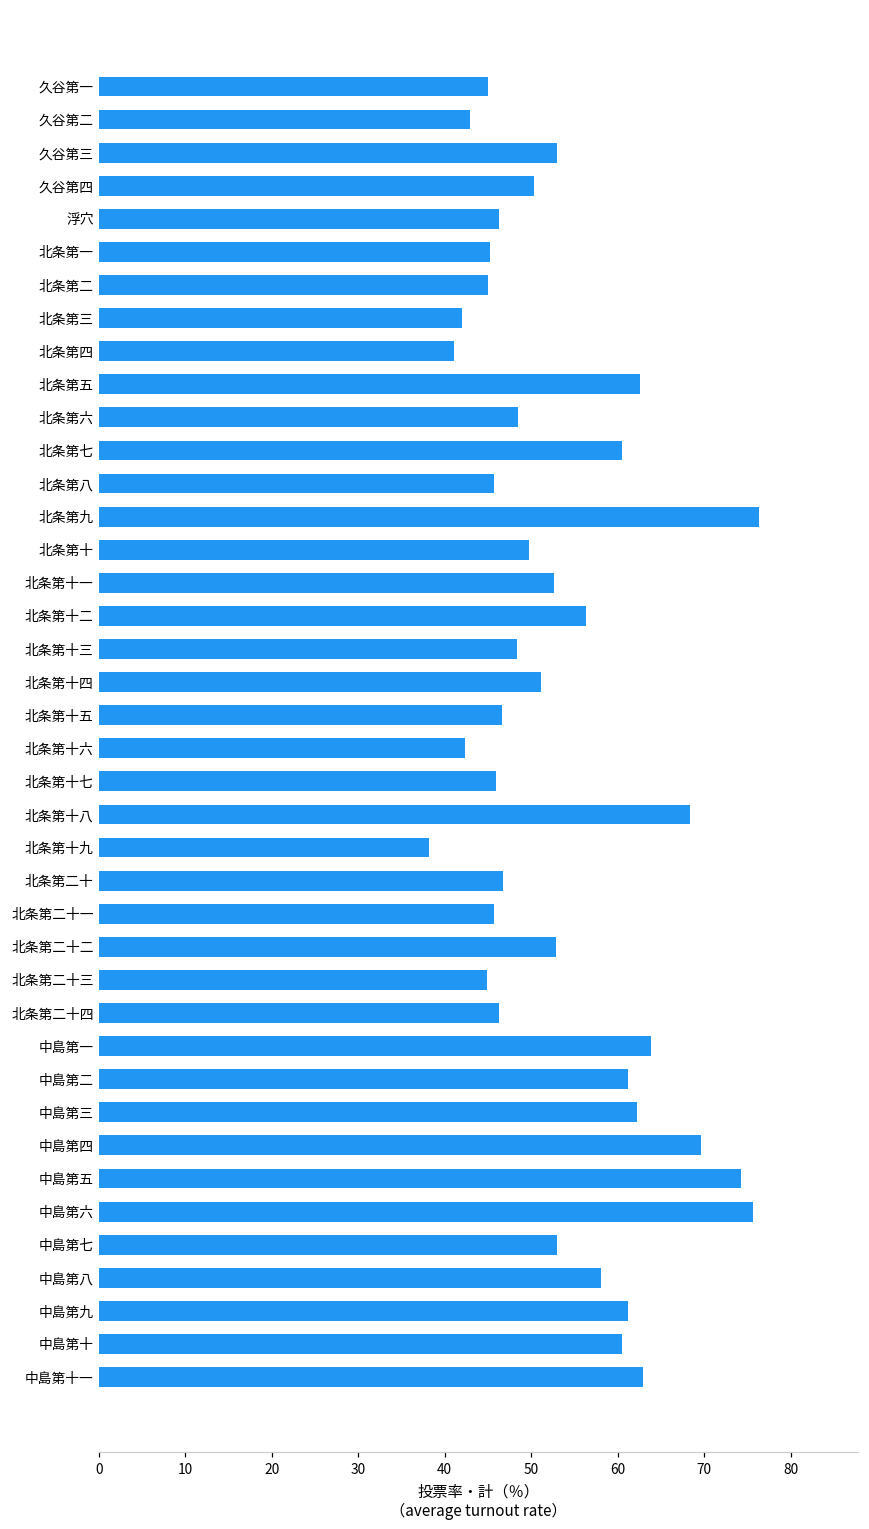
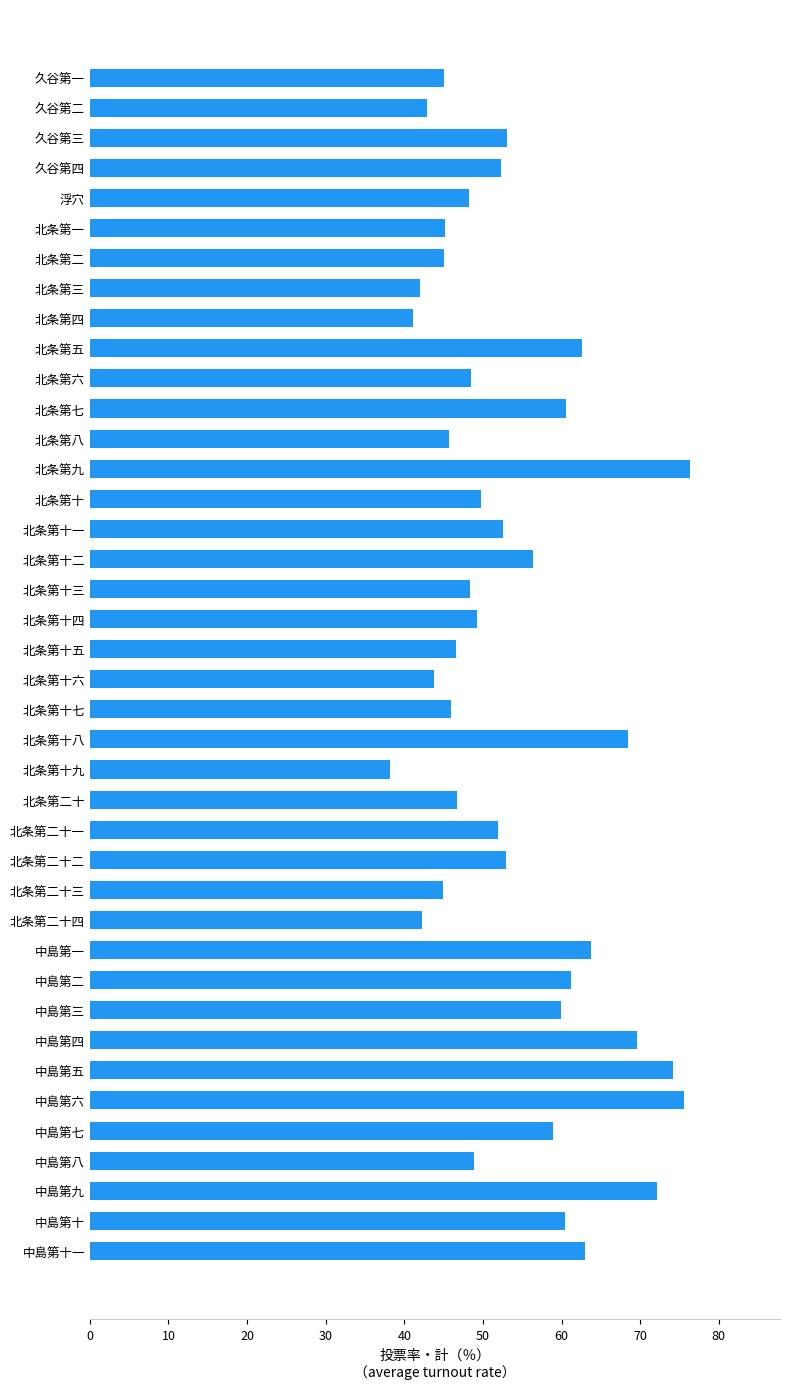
  {
    "久谷第一": 45,
    "久谷第二": 43,
    "久谷第三": 53,
-   "久谷第四": 50,
-   "浮穴": 46,
+   "久谷第四": 52,
+   "浮穴": 48,
    "北条第一": 45,
    "北条第二": 45,
    "北条第三": 42,
    "北条第四": 41,
    "北条第五": 63,
    "北条第六": 48,
    "北条第七": 61,
    "北条第八": 46,
    "北条第九": 76,
    "北条第十": 50,
    "北条第十一": 53,
    "北条第十二": 56,
    "北条第十三": 48,
-   "北条第十四": 51,
+   "北条第十四": 49,
    "北条第十五": 47,
-   "北条第十六": 42,
+   "北条第十六": 44,
    "北条第十七": 46,
    "北条第十八": 68,
    "北条第十九": 38,
    "北条第二十": 47,
-   "北条第二十一": 46,
+   "北条第二十一": 52,
    "北条第二十二": 53,
    "北条第二十三": 45,
-   "北条第二十四": 46,
+   "北条第二十四": 42,
    "中島第一": 64,
    "中島第二": 61,
-   "中島第三": 62,
+   "中島第三": 60,
    "中島第四": 70,
    "中島第五": 74,
    "中島第六": 76,
-   "中島第七": 53,
-   "中島第八": 58,
-   "中島第九": 61,
+   "中島第七": 59,
+   "中島第八": 49,
+   "中島第九": 72,
    "中島第十": 60,
    "中島第十一": 63
  }
